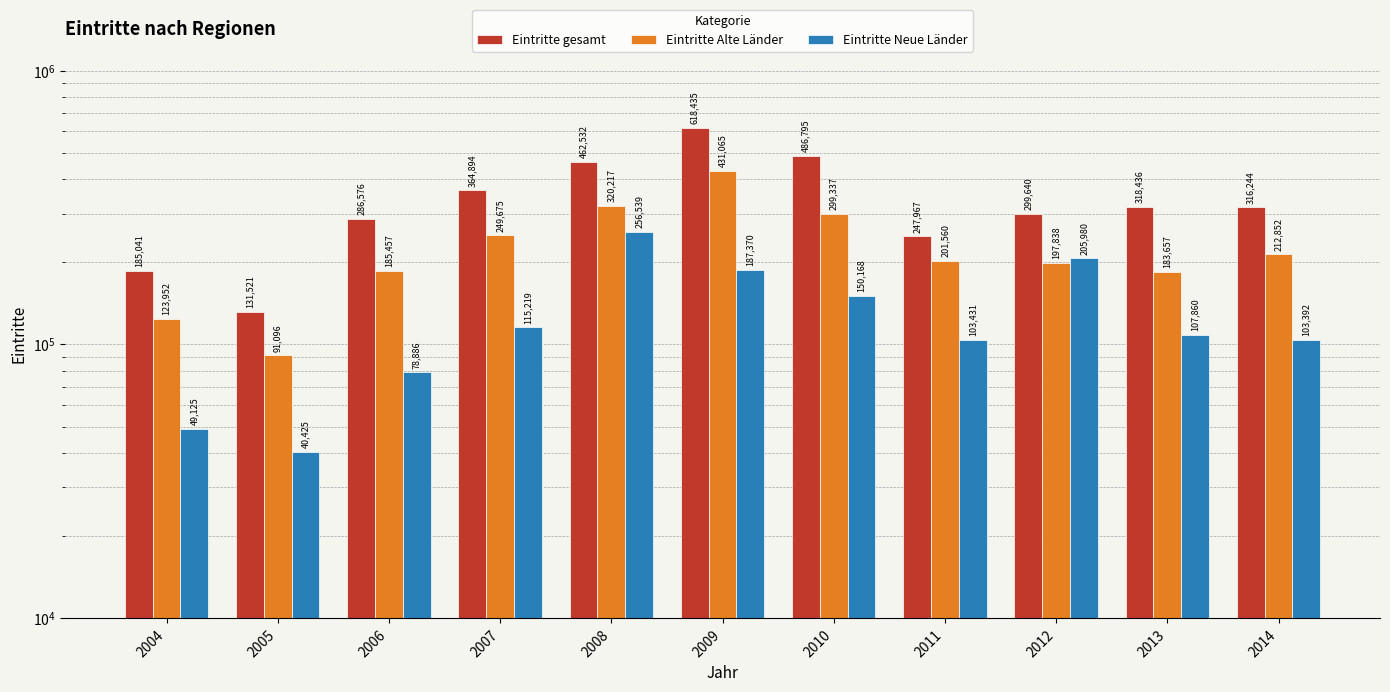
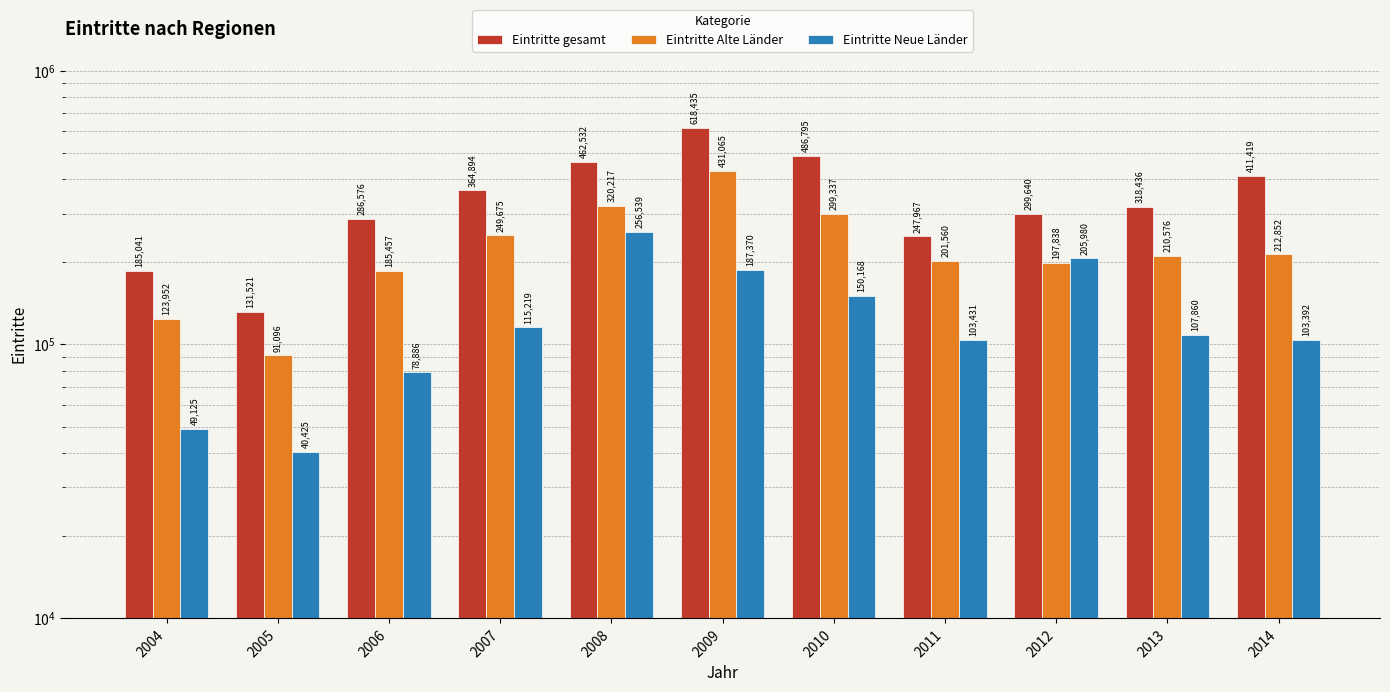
  {
    "Eintritte gesamt": {
      "2004": "185,041",
      "2005": "131,521",
      "2006": "286,576",
      "2007": "364,894",
      "2008": "462,532",
      "2009": "618,435",
      "2010": "486,795",
      "2011": "247,967",
      "2012": "299,640",
      "2013": "318,436",
-     "2014": "316,244"
+     "2014": "411,419"
    },
    "Eintritte Alte Länder": {
      "2004": "123,952",
      "2005": "91,096",
      "2006": "185,457",
      "2007": "249,675",
      "2008": "320,217",
      "2009": "431,065",
      "2010": "299,337",
      "2011": "201,560",
      "2012": "197,838",
-     "2013": "183,657",
+     "2013": "210,576",
      "2014": "212,852"
    },
    "Eintritte Neue Länder": {
      "2004": "49,125",
      "2005": "40,425",
      "2006": "78,886",
      "2007": "115,219",
      "2008": "256,539",
      "2009": "187,370",
      "2010": "150,168",
      "2011": "103,431",
      "2012": "205,980",
      "2013": "107,860",
      "2014": "103,392"
    }
  }
